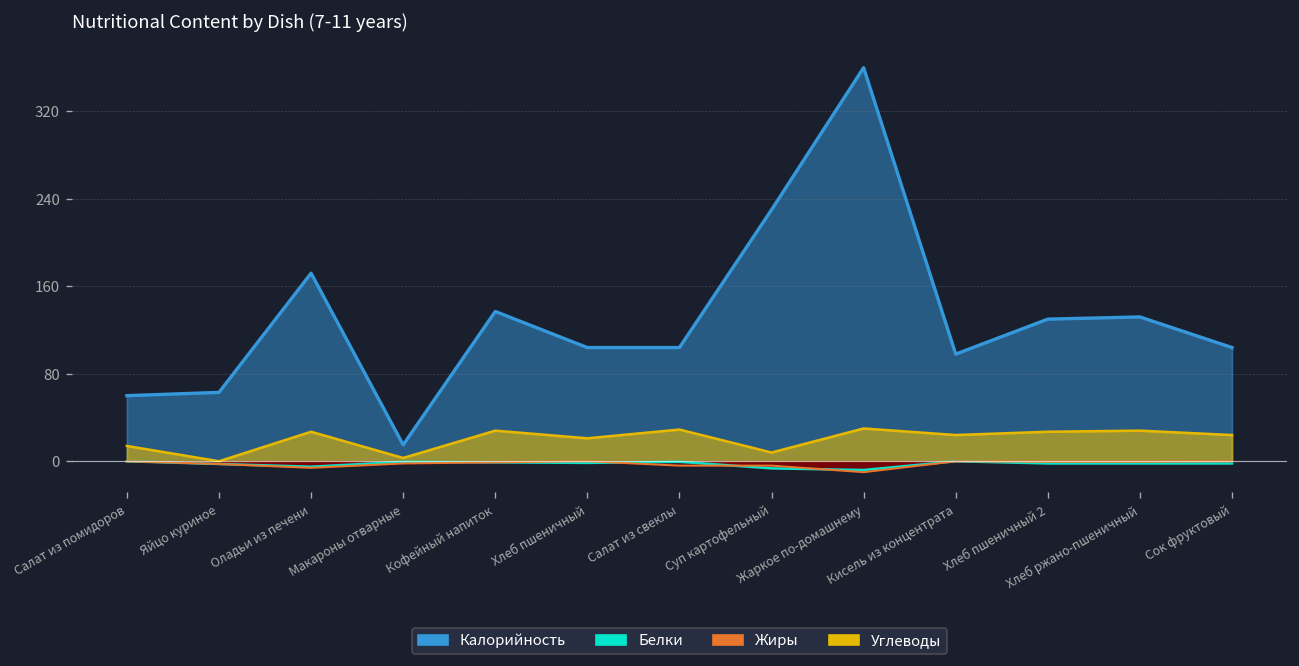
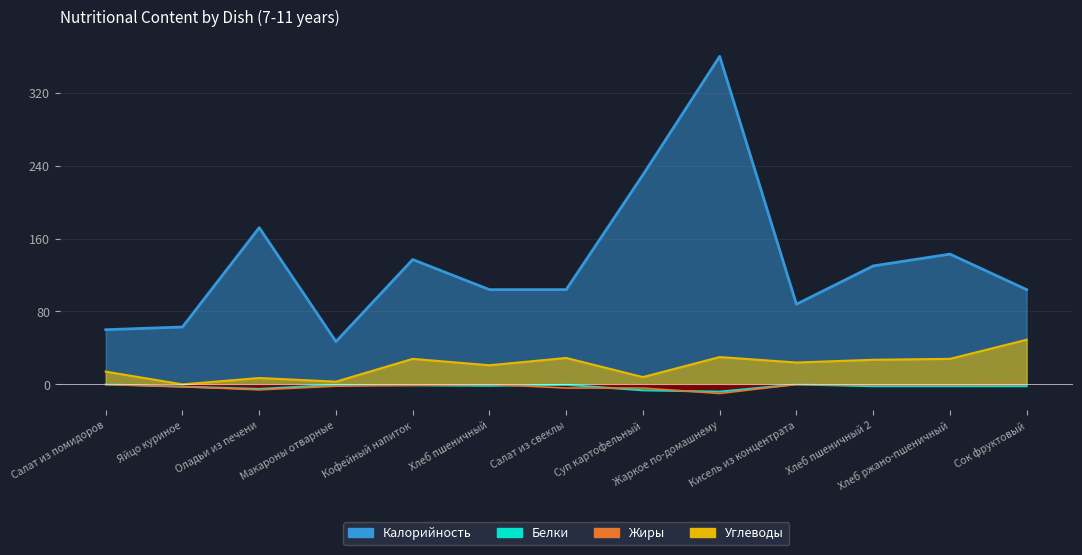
  {
    "Калорийность": {
      "Салат из помидоров": 60,
      "Яйцо куриное": 60,
      "Оладьи из печени": 170,
-     "Макароны отварные": 20,
+     "Макароны отварные": 50,
      "Кофейный напиток": 140,
      "Хлеб пшеничный": 100,
      "Салат из свеклы": 100,
      "Суп картофельный": 230,
      "Жаркое по-домашнему": 360,
-     "Кисель из концентрата": 100,
+     "Кисель из концентрата": 90,
      "Хлеб пшеничный 2": 130,
-     "Хлеб ржано-пшеничный": 130,
+     "Хлеб ржано-пшеничный": 140,
      "Сок фруктовый": 100
    },
    "Углеводы": {
      "Салат из помидоров": 10,
-     "Оладьи из печени": 30,
+     "Оладьи из печени": 10,
      "Макароны отварные": 0,
      "Кофейный напиток": 30,
      "Хлеб пшеничный": 20,
      "Салат из свеклы": 30,
      "Суп картофельный": 10,
      "Жаркое по-домашнему": 30,
      "Кисель из концентрата": 20,
      "Хлеб пшеничный 2": 30,
      "Хлеб ржано-пшеничный": 30,
-     "Сок фруктовый": 20
+     "Сок фруктовый": 50
    }
  }
